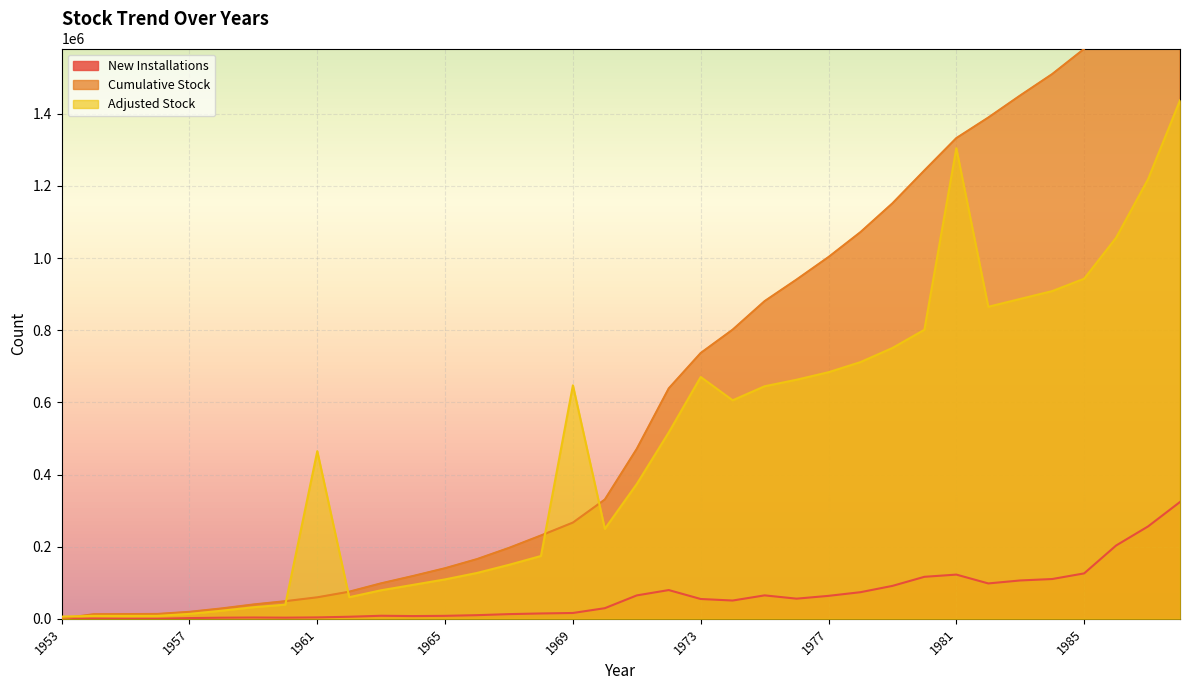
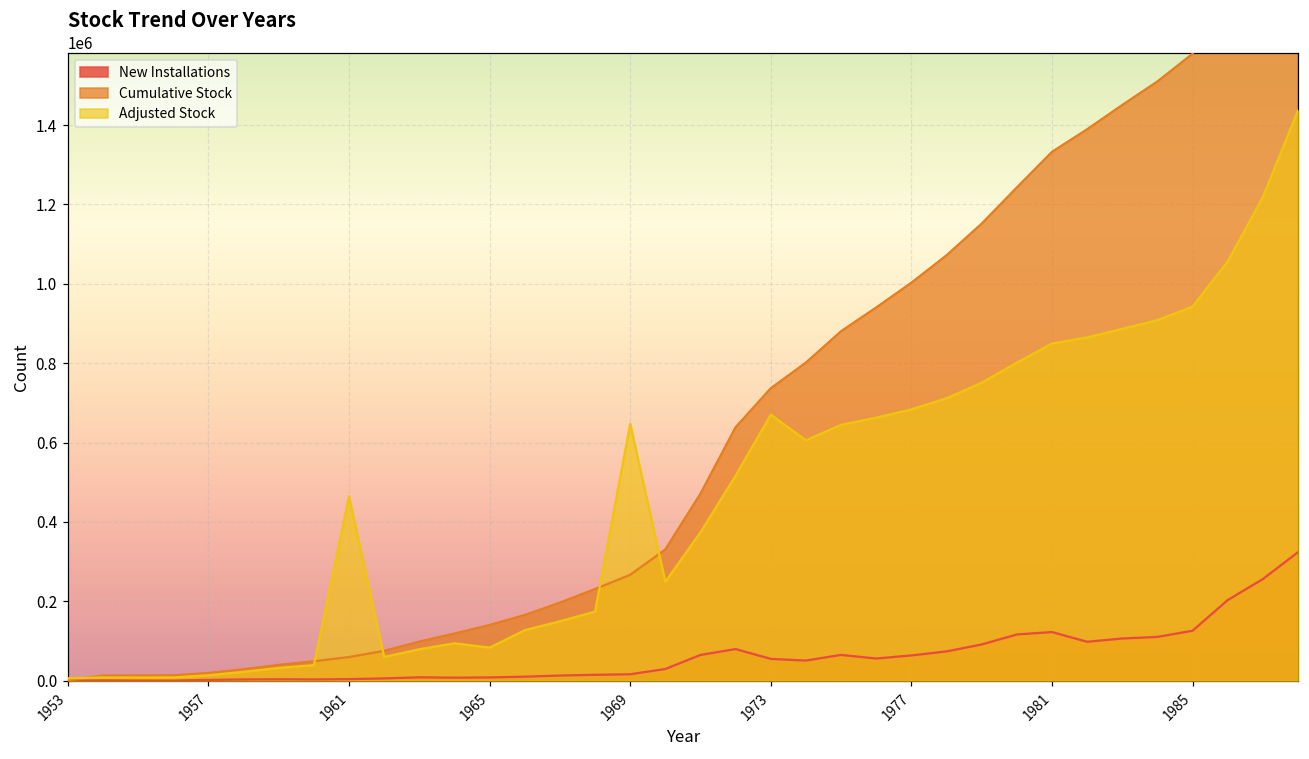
  {
    "Adjusted Stock": {
      "1961": 460000,
-     "1965": 110000,
+     "1965": 80000,
      "1969": 650000,
      "1973": 670000,
      "1977": 680000,
-     "1981": 1300000,
+     "1981": 850000,
      "1985": 940000
    }
  }
